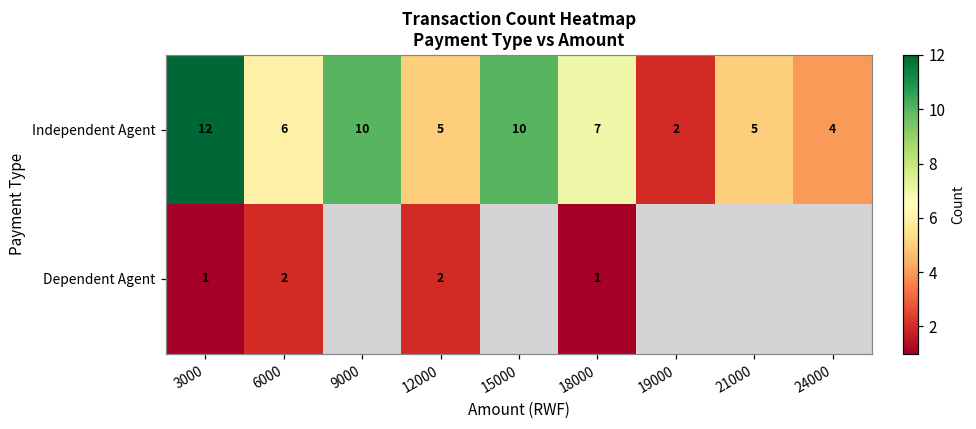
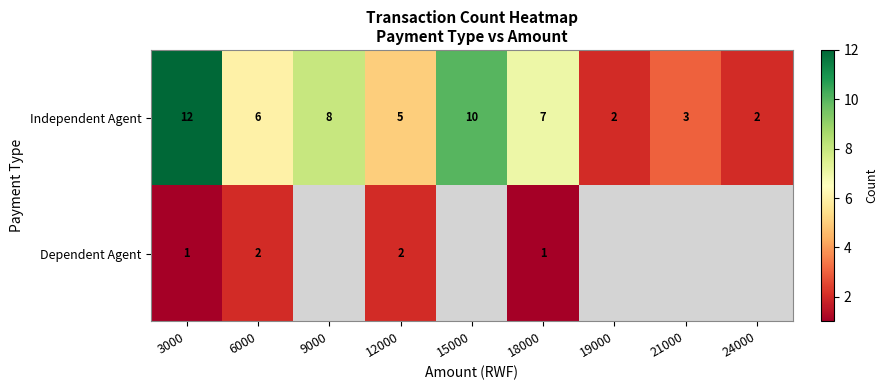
  {
    "Independent Agent": {
      "3000": 12,
      "6000": 6,
-     "9000": 10,
+     "9000": 8,
      "12000": 5,
      "15000": 10,
      "18000": 7,
      "19000": 2,
-     "21000": 5,
-     "24000": 4
+     "21000": 3,
+     "24000": 2
    },
    "Dependent Agent": {
      "3000": 1,
      "6000": 2,
      "12000": 2,
      "18000": 1
    }
  }
